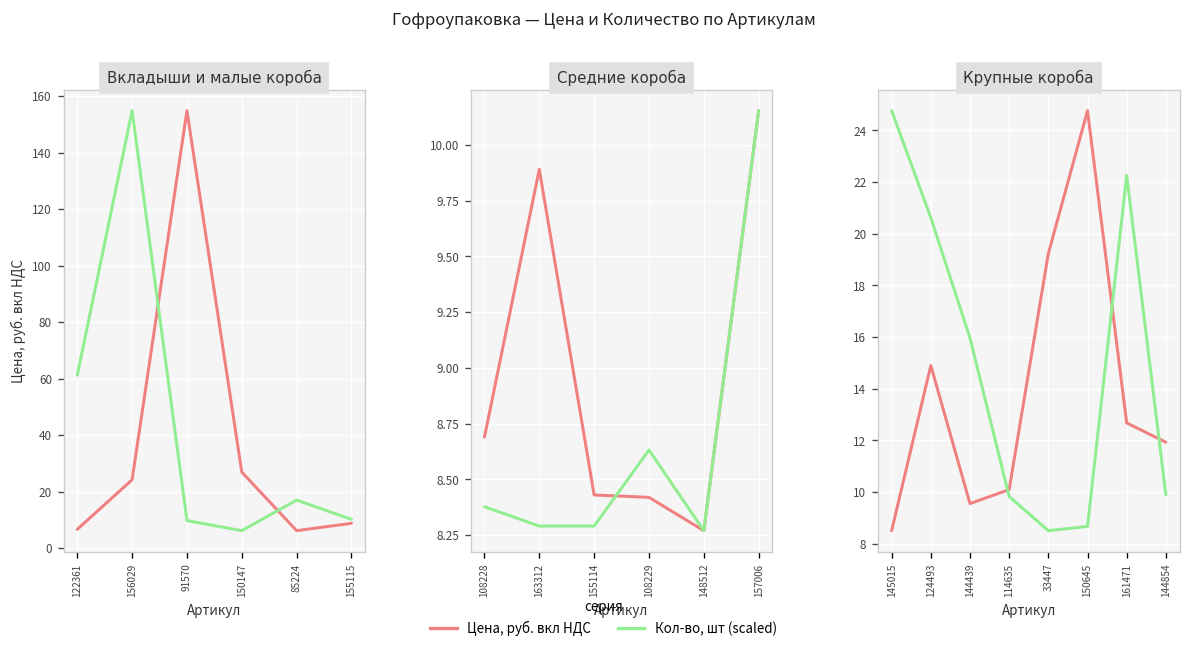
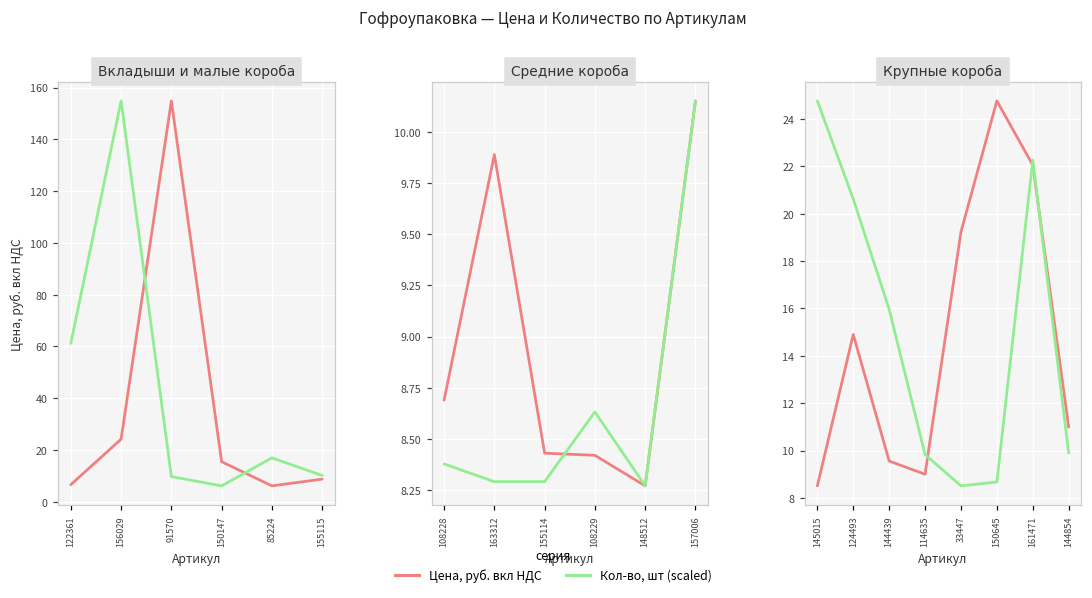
  {
    "Вкладыши и малые короба": {
      "Цена, руб. вкл НДС": {
        "122361": 7,
        "156029": 24,
        "91570": 155,
-       "150147": 27,
+       "150147": 16,
        "85224": 6,
        "155115": 9
      },
      "Кол-во, шт (scaled)": {
        "122361": 61,
        "156029": 155,
        "91570": 10,
        "150147": 6,
        "85224": 17,
        "155115": 10
      }
    },
    "Средние короба": {
      "Цена, руб. вкл НДС": {
        "108228": 8.69,
        "163312": 9.89,
        "155114": 8.43,
        "108229": 8.42
      },
      "Кол-во, шт (scaled)": {
        "108228": 8.38,
        "163312": 8.29,
        "155114": 8.29,
        "108229": 8.63
      }
    },
    "Крупные короба": {
      "Цена, руб. вкл НДС": {
        "145015": 8.5,
        "124493": 14.9,
        "144439": 9.6,
-       "114635": 10.1,
+       "114635": 9.0,
        "33447": 19.2,
        "150645": 24.8,
-       "161471": 12.7,
-       "144854": 11.9
+       "161471": 22.0,
+       "144854": 11.0
      },
      "Кол-во, шт (scaled)": {
        "145015": 24.8,
        "124493": 20.6,
        "144439": 16.0,
        "114635": 9.8,
        "33447": 8.5,
        "150645": 8.7,
        "161471": 22.3,
        "144854": 9.9
      }
    }
  }
